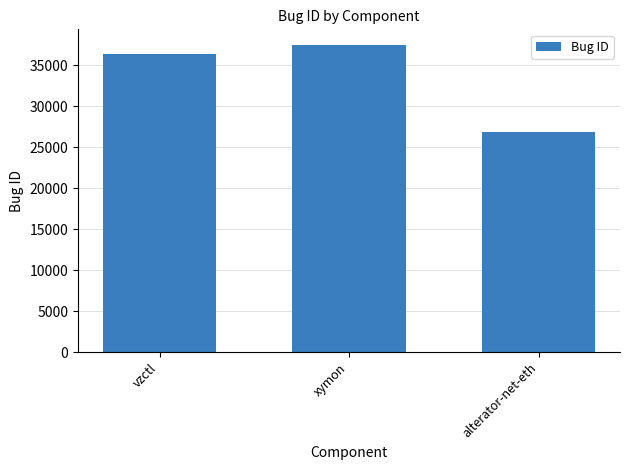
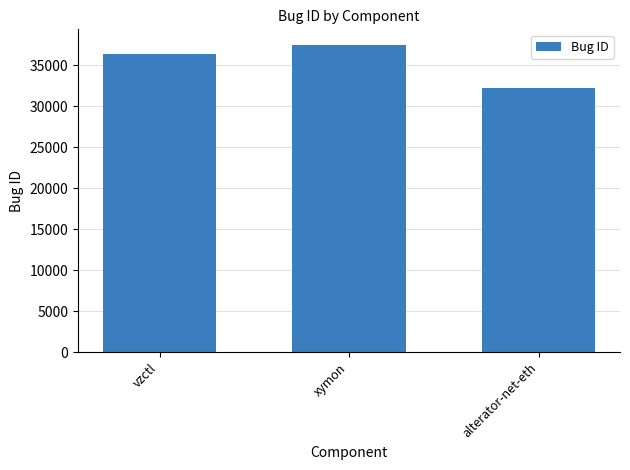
  {
    "vzctl": 36000,
    "xymon": 38000,
-   "alterator-net-eth": 27000
+   "alterator-net-eth": 32000
  }
